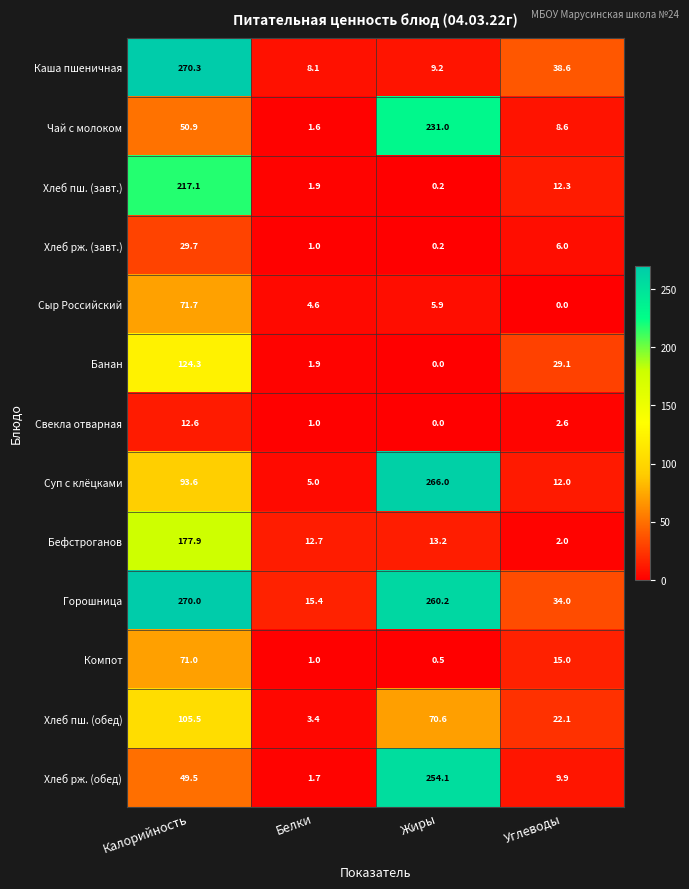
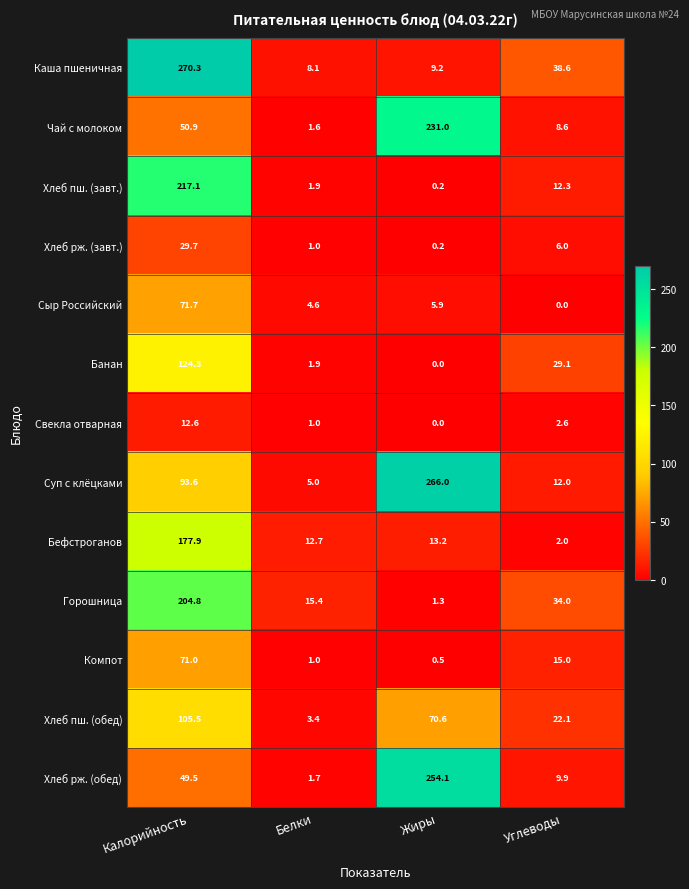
  {
    "Каша пшеничная": {
      "Калорийность": 270.3,
      "Белки": 8.1,
      "Жиры": 9.2,
      "Углеводы": 38.6
    },
    "Чай с молоком": {
      "Калорийность": 50.9,
      "Белки": 1.6,
      "Жиры": 231.0,
      "Углеводы": 8.6
    },
    "Хлеб пш. (завт.)": {
      "Калорийность": 217.1,
      "Белки": 1.9,
      "Жиры": 0.2,
      "Углеводы": 12.3
    },
    "Хлеб рж. (завт.)": {
      "Калорийность": 29.7,
      "Белки": 1.0,
      "Жиры": 0.2,
      "Углеводы": 6.0
    },
    "Сыр Российский": {
      "Калорийность": 71.7,
      "Белки": 4.6,
      "Жиры": 5.9,
      "Углеводы": 0.0
    },
    "Банан": {
      "Калорийность": 124.3,
      "Белки": 1.9,
      "Жиры": 0.0,
      "Углеводы": 29.1
    },
    "Свекла отварная": {
      "Калорийность": 12.6,
      "Белки": 1.0,
      "Жиры": 0.0,
      "Углеводы": 2.6
    },
    "Суп с клёцками": {
      "Калорийность": 93.6,
      "Белки": 5.0,
      "Жиры": 266.0,
      "Углеводы": 12.0
    },
    "Бефстроганов": {
      "Калорийность": 177.9,
      "Белки": 12.7,
      "Жиры": 13.2,
      "Углеводы": 2.0
    },
    "Горошница": {
-     "Калорийность": 270.0,
+     "Калорийность": 204.8,
      "Белки": 15.4,
-     "Жиры": 260.2,
+     "Жиры": 1.3,
      "Углеводы": 34.0
    },
    "Компот": {
      "Калорийность": 71.0,
      "Белки": 1.0,
      "Жиры": 0.5,
      "Углеводы": 15.0
    },
    "Хлеб пш. (обед)": {
      "Калорийность": 105.5,
      "Белки": 3.4,
      "Жиры": 70.6,
      "Углеводы": 22.1
    },
    "Хлеб рж. (обед)": {
      "Калорийность": 49.5,
      "Белки": 1.7,
      "Жиры": 254.1,
      "Углеводы": 9.9
    }
  }
